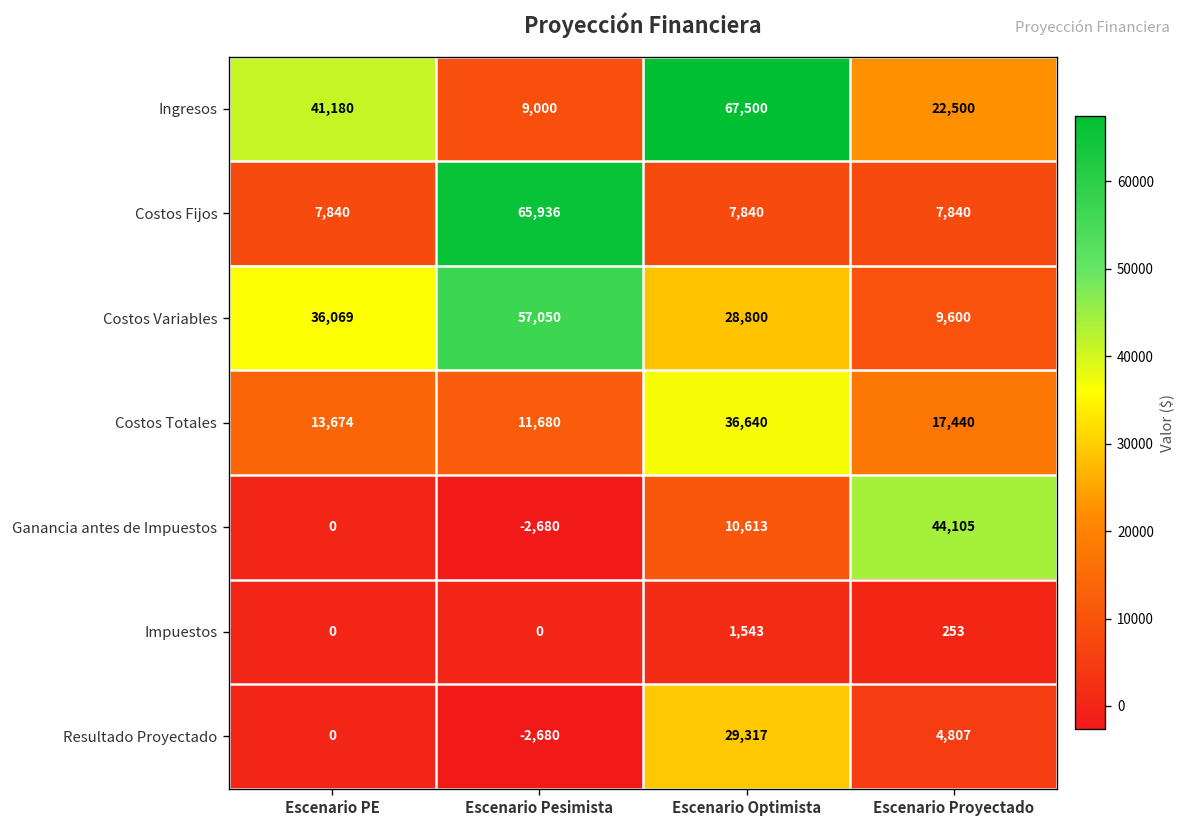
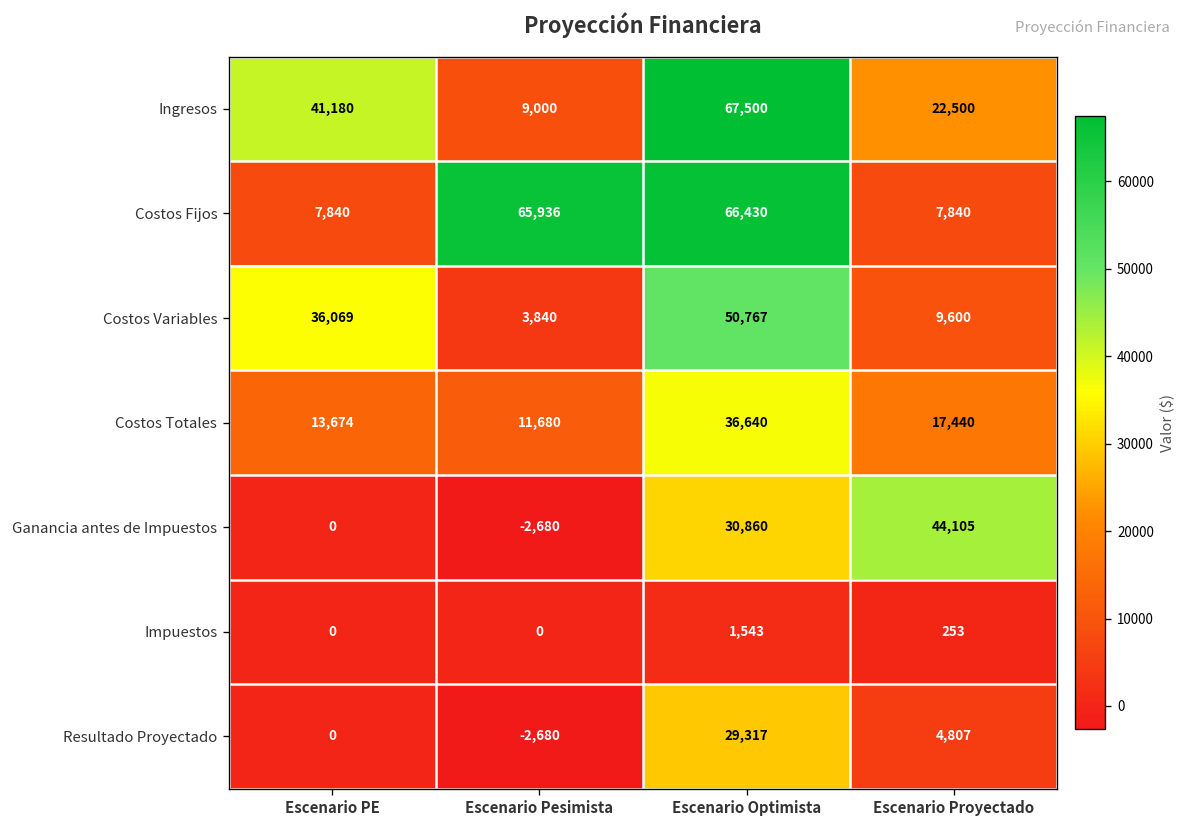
  {
    "Ingresos": {
      "Escenario PE": "41,180",
      "Escenario Pesimista": "9,000",
      "Escenario Optimista": "67,500",
      "Escenario Proyectado": "22,500"
    },
    "Costos Fijos": {
      "Escenario PE": "7,840",
      "Escenario Pesimista": "65,936",
-     "Escenario Optimista": "7,840",
+     "Escenario Optimista": "66,430",
      "Escenario Proyectado": "7,840"
    },
    "Costos Variables": {
      "Escenario PE": "36,069",
-     "Escenario Pesimista": "57,050",
-     "Escenario Optimista": "28,800",
+     "Escenario Pesimista": "3,840",
+     "Escenario Optimista": "50,767",
      "Escenario Proyectado": "9,600"
    },
    "Costos Totales": {
      "Escenario PE": "13,674",
      "Escenario Pesimista": "11,680",
      "Escenario Optimista": "36,640",
      "Escenario Proyectado": "17,440"
    },
    "Ganancia antes de Impuestos": {
      "Escenario PE": "0",
      "Escenario Pesimista": "-2,680",
-     "Escenario Optimista": "10,613",
+     "Escenario Optimista": "30,860",
      "Escenario Proyectado": "44,105"
    },
    "Impuestos": {
      "Escenario PE": "0",
      "Escenario Pesimista": "0",
      "Escenario Optimista": "1,543",
      "Escenario Proyectado": "253"
    },
    "Resultado Proyectado": {
      "Escenario PE": "0",
      "Escenario Pesimista": "-2,680",
      "Escenario Optimista": "29,317",
      "Escenario Proyectado": "4,807"
    }
  }
